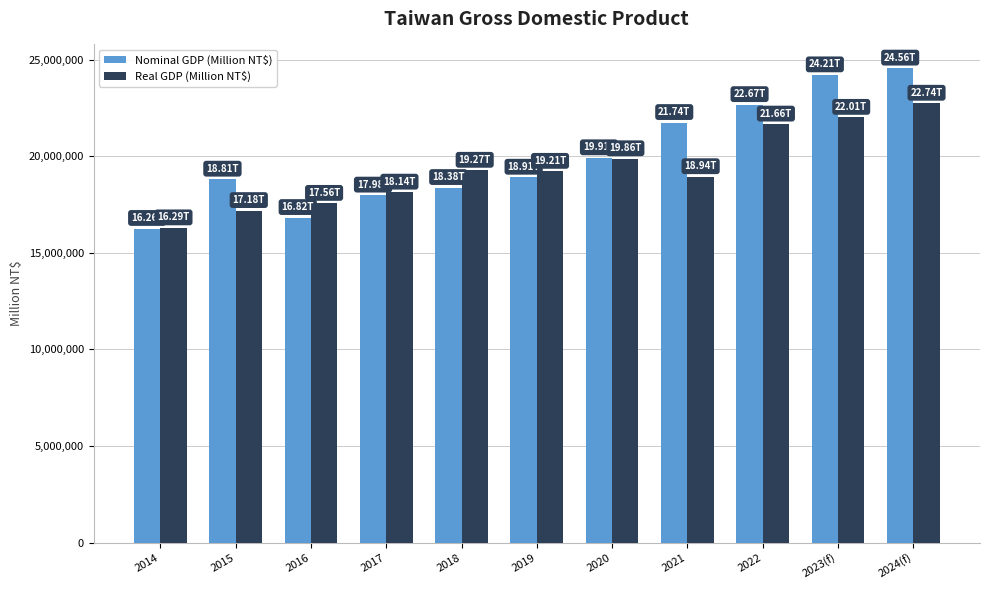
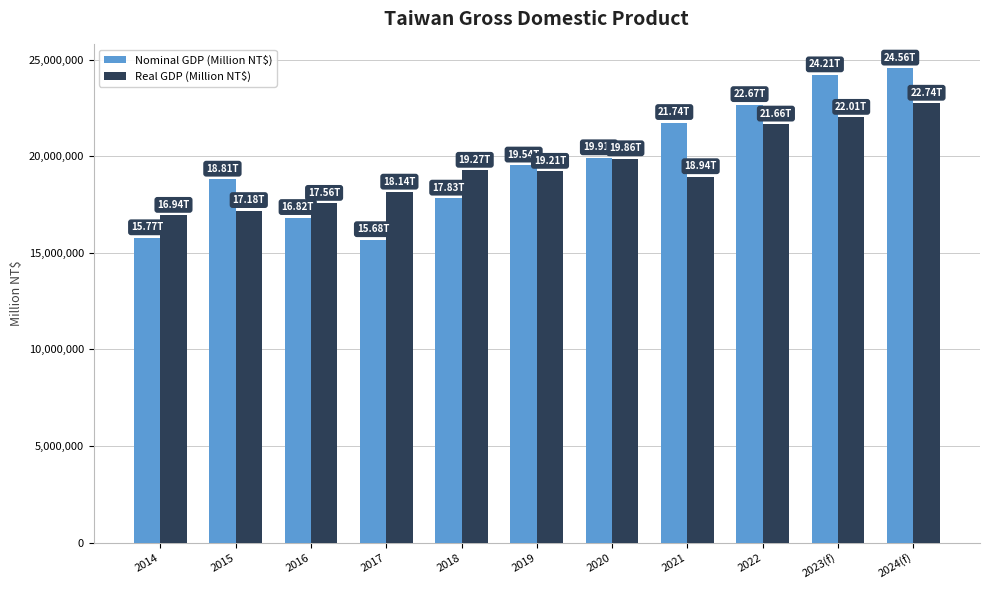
  {
    "Nominal GDP (Million NT$)": {
-     "2014": "16.26T",
-     "2017": "17.98T",
-     "2018": "18.38T",
-     "2019": "18.91T"
+     "2014": "15.77T",
+     "2017": "15.68T",
+     "2018": "17.83T",
+     "2019": "19.54T"
    },
    "Real GDP (Million NT$)": {
-     "2014": "16.29T"
+     "2014": "16.94T"
    }
  }
